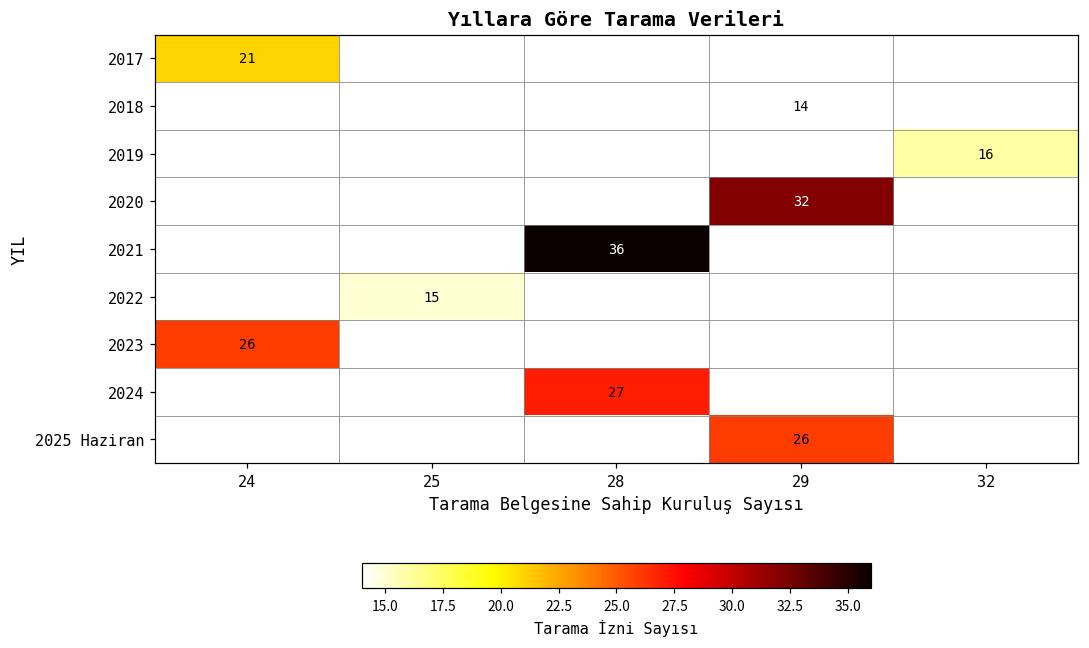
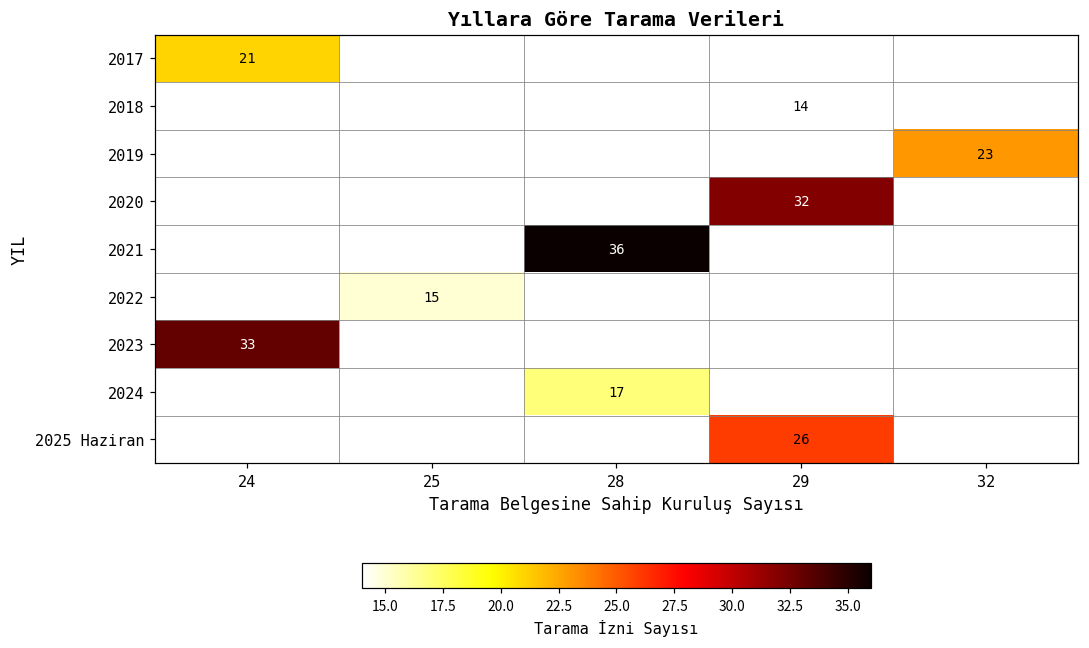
  {
    "2017": {
      "24": 21
    },
    "2018": {
      "29": 14
    },
    "2019": {
-     "32": 16
+     "32": 23
    },
    "2020": {
      "29": 32
    },
    "2021": {
      "28": 36
    },
    "2022": {
      "25": 15
    },
    "2023": {
-     "24": 26
+     "24": 33
    },
    "2024": {
-     "28": 27
+     "28": 17
    },
    "2025 Haziran": {
      "29": 26
    }
  }
